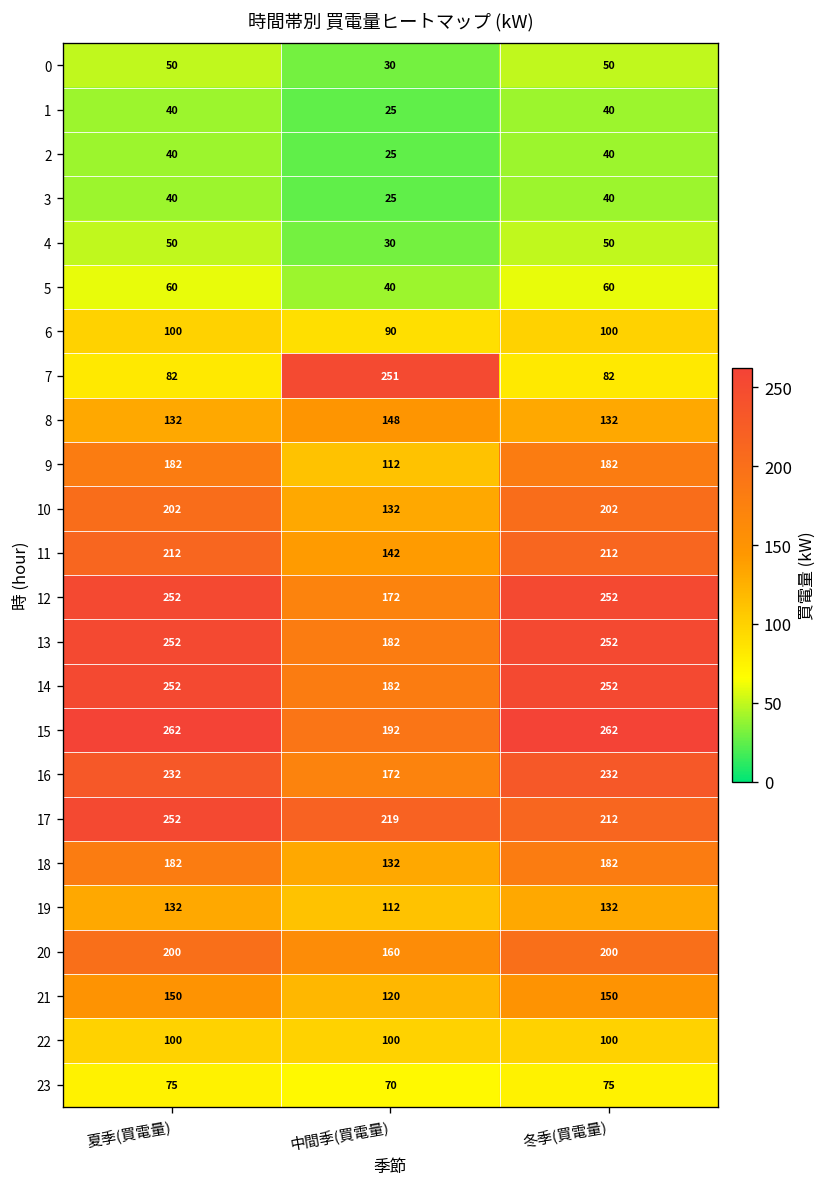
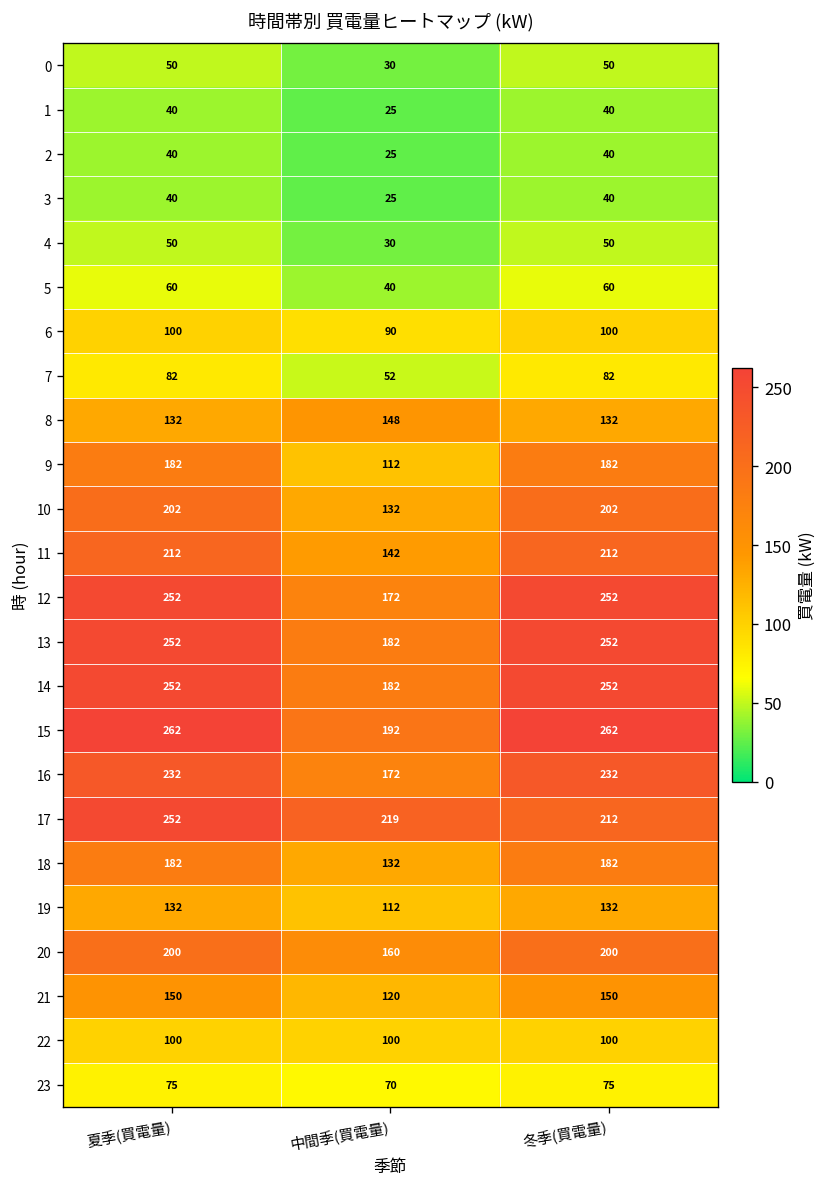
  {
    "0": {
      "夏季(買電量)": 50,
      "中間季(買電量)": 30,
      "冬季(買電量)": 50
    },
    "1": {
      "夏季(買電量)": 40,
      "中間季(買電量)": 25,
      "冬季(買電量)": 40
    },
    "2": {
      "夏季(買電量)": 40,
      "中間季(買電量)": 25,
      "冬季(買電量)": 40
    },
    "3": {
      "夏季(買電量)": 40,
      "中間季(買電量)": 25,
      "冬季(買電量)": 40
    },
    "4": {
      "夏季(買電量)": 50,
      "中間季(買電量)": 30,
      "冬季(買電量)": 50
    },
    "5": {
      "夏季(買電量)": 60,
      "中間季(買電量)": 40,
      "冬季(買電量)": 60
    },
    "6": {
      "夏季(買電量)": 100,
      "中間季(買電量)": 90,
      "冬季(買電量)": 100
    },
    "7": {
      "夏季(買電量)": 82,
-     "中間季(買電量)": 251,
+     "中間季(買電量)": 52,
      "冬季(買電量)": 82
    },
    "8": {
      "夏季(買電量)": 132,
      "中間季(買電量)": 148,
      "冬季(買電量)": 132
    },
    "9": {
      "夏季(買電量)": 182,
      "中間季(買電量)": 112,
      "冬季(買電量)": 182
    },
    "10": {
      "夏季(買電量)": 202,
      "中間季(買電量)": 132,
      "冬季(買電量)": 202
    },
    "11": {
      "夏季(買電量)": 212,
      "中間季(買電量)": 142,
      "冬季(買電量)": 212
    },
    "12": {
      "夏季(買電量)": 252,
      "中間季(買電量)": 172,
      "冬季(買電量)": 252
    },
    "13": {
      "夏季(買電量)": 252,
      "中間季(買電量)": 182,
      "冬季(買電量)": 252
    },
    "14": {
      "夏季(買電量)": 252,
      "中間季(買電量)": 182,
      "冬季(買電量)": 252
    },
    "15": {
      "夏季(買電量)": 262,
      "中間季(買電量)": 192,
      "冬季(買電量)": 262
    },
    "16": {
      "夏季(買電量)": 232,
      "中間季(買電量)": 172,
      "冬季(買電量)": 232
    },
    "17": {
      "夏季(買電量)": 252,
      "中間季(買電量)": 219,
      "冬季(買電量)": 212
    },
    "18": {
      "夏季(買電量)": 182,
      "中間季(買電量)": 132,
      "冬季(買電量)": 182
    },
    "19": {
      "夏季(買電量)": 132,
      "中間季(買電量)": 112,
      "冬季(買電量)": 132
    },
    "20": {
      "夏季(買電量)": 200,
      "中間季(買電量)": 160,
      "冬季(買電量)": 200
    },
    "21": {
      "夏季(買電量)": 150,
      "中間季(買電量)": 120,
      "冬季(買電量)": 150
    },
    "22": {
      "夏季(買電量)": 100,
      "中間季(買電量)": 100,
      "冬季(買電量)": 100
    },
    "23": {
      "夏季(買電量)": 75,
      "中間季(買電量)": 70,
      "冬季(買電量)": 75
    }
  }
